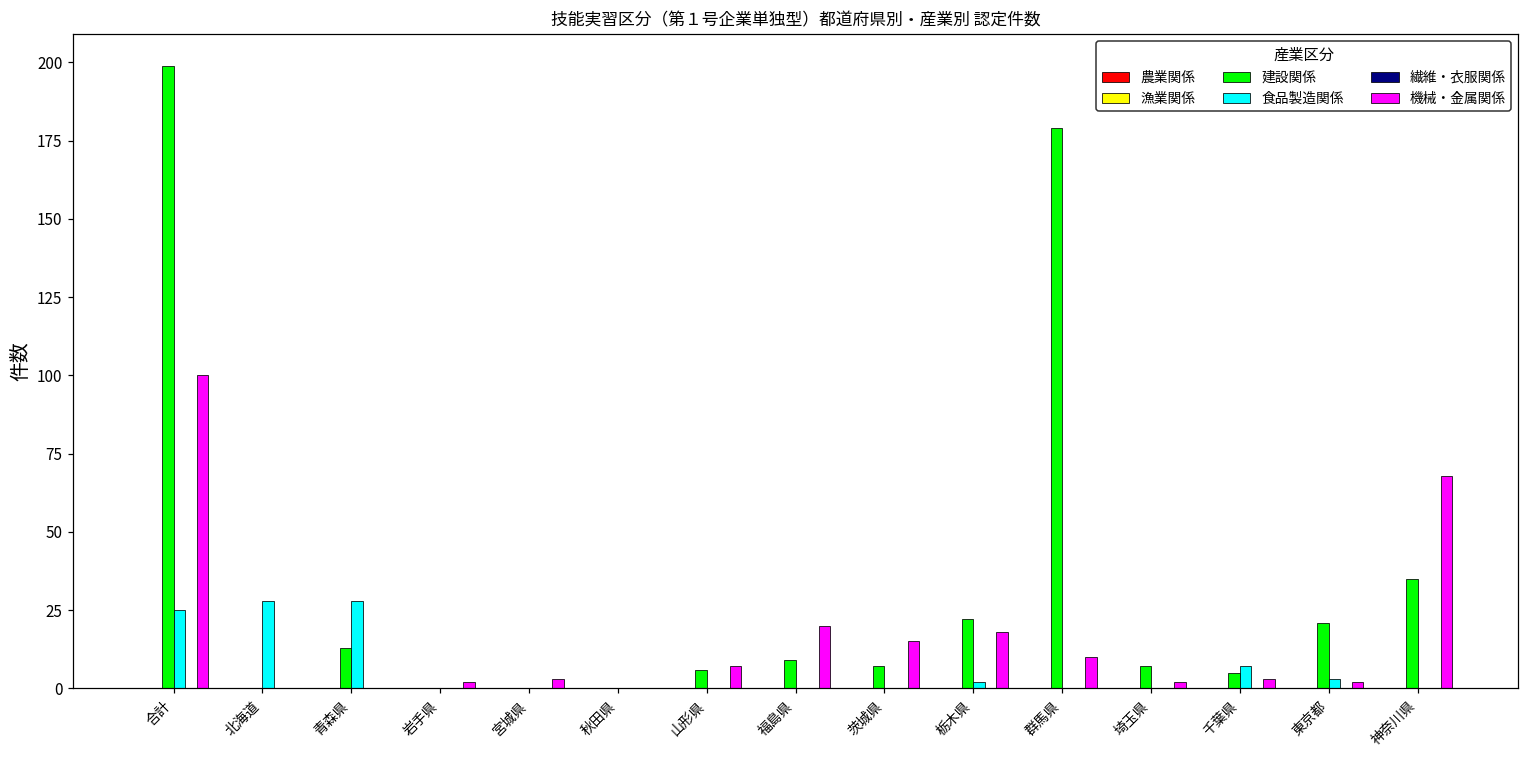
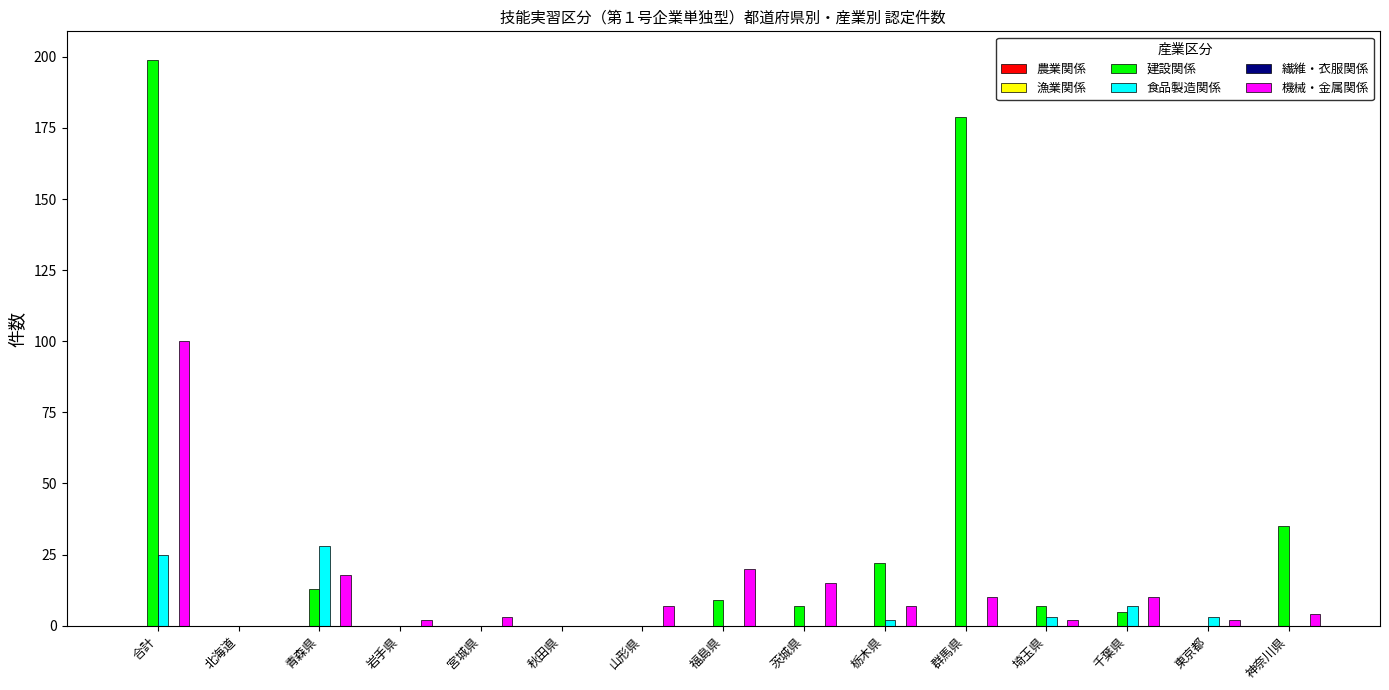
  {
    "農業関係": {
      "合計": 0,
      "北海道": 0,
      "青森県": 0,
      "岩手県": 0,
      "宮城県": 0,
      "秋田県": 0,
      "山形県": 0,
      "福島県": 0,
      "茨城県": 0,
      "栃木県": 0,
      "群馬県": 0,
      "埼玉県": 0,
      "千葉県": 0,
      "東京都": 0,
      "神奈川県": 0
    },
    "漁業関係": {
      "合計": 0,
      "北海道": 0,
      "青森県": 0,
      "岩手県": 0,
      "宮城県": 0,
      "秋田県": 0,
      "山形県": 0,
      "福島県": 0,
      "茨城県": 0,
      "栃木県": 0,
      "群馬県": 0,
      "埼玉県": 0,
      "千葉県": 0,
      "東京都": 0,
      "神奈川県": 0
    },
    "建設関係": {
      "合計": 199,
      "北海道": 0,
      "青森県": 13,
      "岩手県": 0,
      "宮城県": 0,
      "秋田県": 0,
-     "山形県": 6,
+     "山形県": 0,
      "福島県": 9,
      "茨城県": 7,
      "栃木県": 22,
      "群馬県": 179,
      "埼玉県": 7,
      "千葉県": 5,
-     "東京都": 21,
+     "東京都": 0,
      "神奈川県": 35
    },
    "食品製造関係": {
      "合計": 25,
-     "北海道": 28,
+     "北海道": 0,
      "青森県": 28,
      "岩手県": 0,
      "宮城県": 0,
      "秋田県": 0,
      "山形県": 0,
      "福島県": 0,
      "茨城県": 0,
      "栃木県": 2,
      "群馬県": 0,
-     "埼玉県": 0,
+     "埼玉県": 3,
      "千葉県": 7,
      "東京都": 3,
      "神奈川県": 0
    },
    "繊維・衣服関係": {
      "合計": 0,
      "北海道": 0,
      "青森県": 0,
      "岩手県": 0,
      "宮城県": 0,
      "秋田県": 0,
      "山形県": 0,
      "福島県": 0,
      "茨城県": 0,
      "栃木県": 0,
      "群馬県": 0,
      "埼玉県": 0,
      "千葉県": 0,
      "東京都": 0,
      "神奈川県": 0
    },
    "機械・金属関係": {
      "合計": 100,
      "北海道": 0,
-     "青森県": 0,
+     "青森県": 18,
      "岩手県": 2,
      "宮城県": 3,
      "秋田県": 0,
      "山形県": 7,
      "福島県": 20,
      "茨城県": 15,
-     "栃木県": 18,
+     "栃木県": 7,
      "群馬県": 10,
      "埼玉県": 2,
-     "千葉県": 3,
+     "千葉県": 10,
      "東京都": 2,
-     "神奈川県": 68
+     "神奈川県": 4
    }
  }
